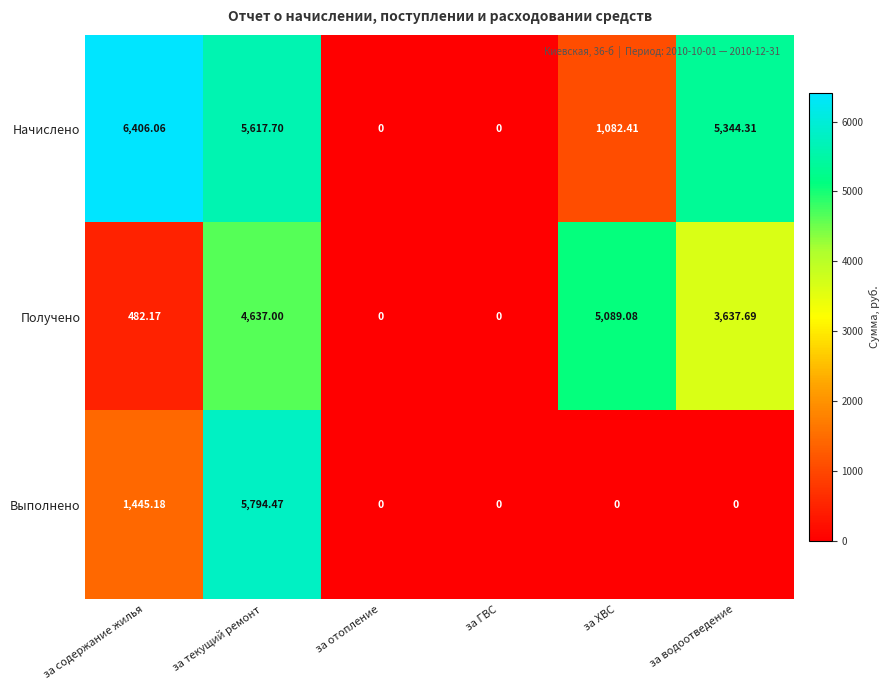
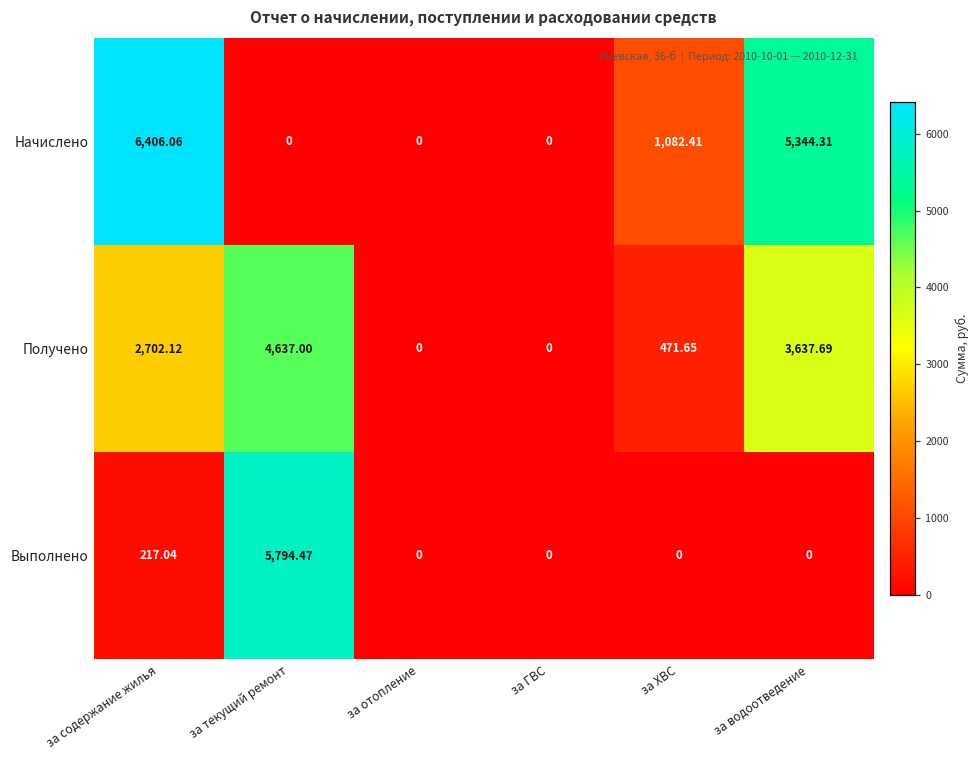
  {
    "Начислено": {
      "за содержание жилья": "6,406.06",
-     "за текущий ремонт": "5,617.70",
+     "за текущий ремонт": "0",
      "за отопление": "0",
      "за ГВС": "0",
      "за водоотведение": "5,344.31"
    },
    "Получено": {
-     "за содержание жилья": "482.17",
+     "за содержание жилья": "2,702.12",
      "за текущий ремонт": "4,637.00",
      "за отопление": "0",
      "за ГВС": "0",
-     "за ХВС": "5,089.08",
+     "за ХВС": "471.65",
      "за водоотведение": "3,637.69"
    },
    "Выполнено": {
-     "за содержание жилья": "1,445.18",
+     "за содержание жилья": "217.04",
      "за текущий ремонт": "5,794.47",
      "за отопление": "0",
      "за ГВС": "0",
      "за ХВС": "0",
      "за водоотведение": "0"
    }
  }
